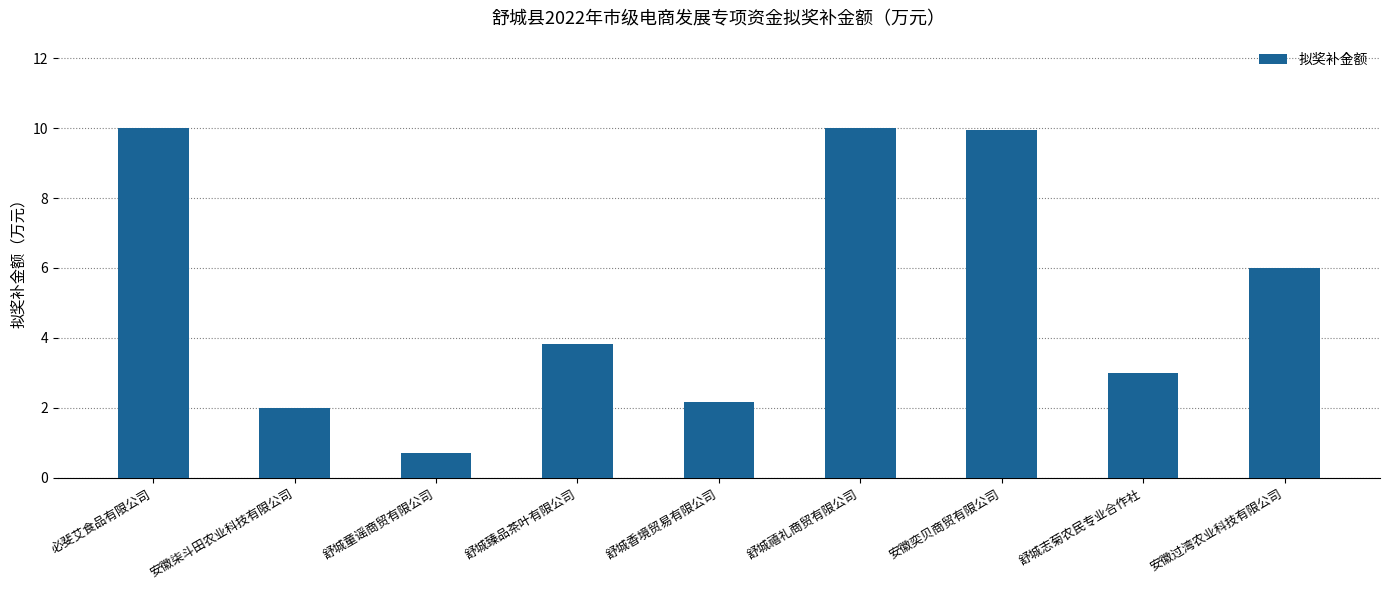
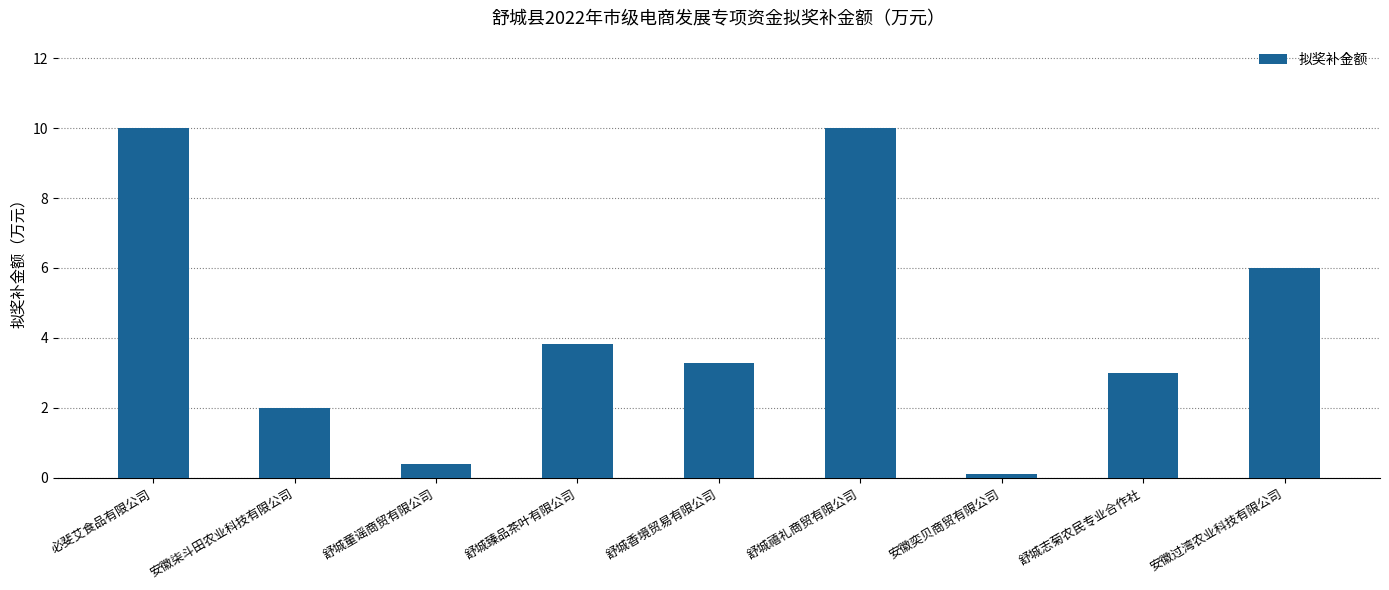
  {
    "必斐艾食品有限公司": 10.0,
    "安徽柒斗田农业科技有限公司": 2.0,
-   "舒城童谣商贸有限公司": 0.7,
+   "舒城童谣商贸有限公司": 0.4,
    "舒城臻品茶叶有限公司": 3.8,
-   "舒城香境贸易有限公司": 2.2,
+   "舒城香境贸易有限公司": 3.3,
    "舒城禧礼商贸有限公司": 10.0,
-   "安徽奕贝商贸有限公司": 10.0,
+   "安徽奕贝商贸有限公司": 0.1,
    "舒城志菊农民专业合作社": 3.0,
    "安徽过湾农业科技有限公司": 6.0
  }
